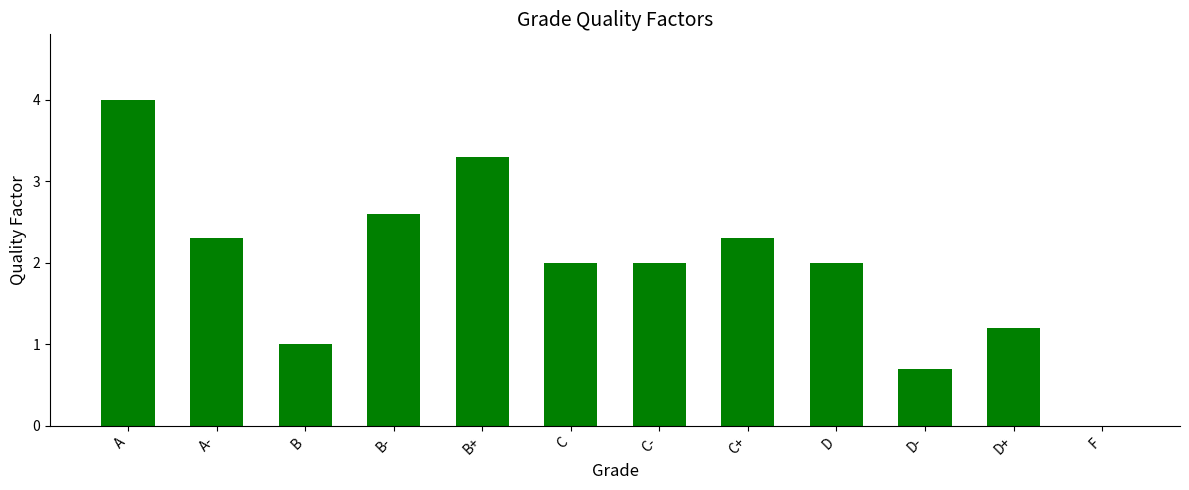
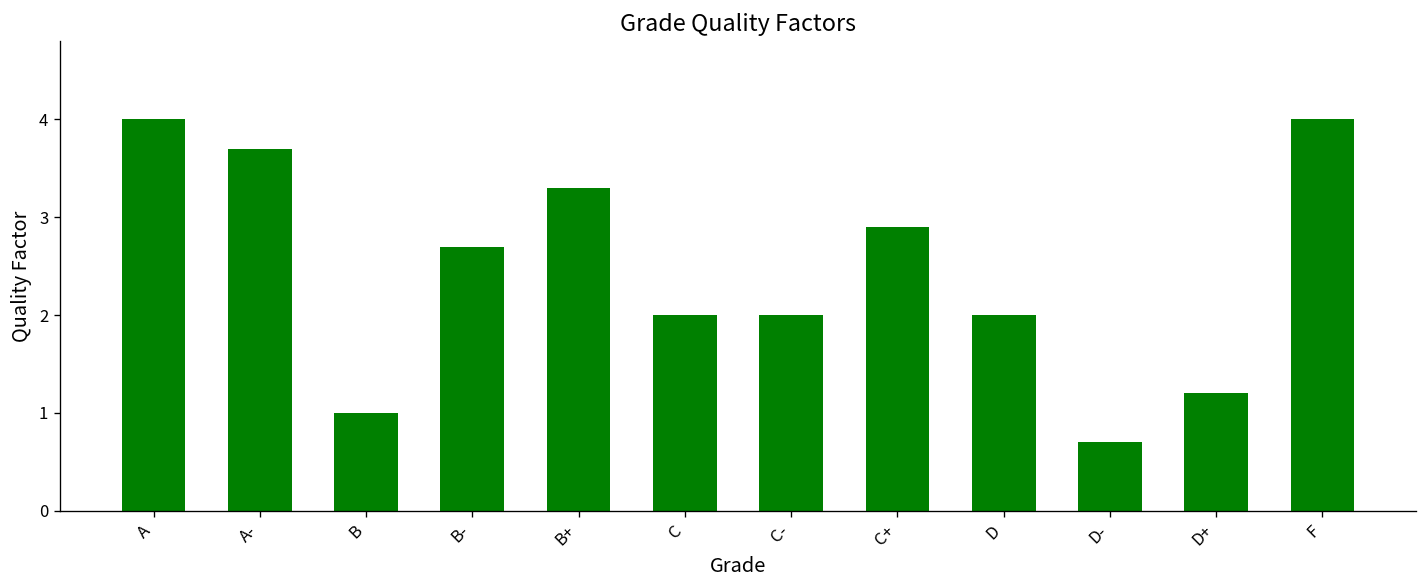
  {
    "A": 4.0,
-   "A-": 2.3,
+   "A-": 3.7,
    "B": 1.0,
-   "B-": 2.6,
+   "B-": 2.7,
    "B+": 3.3,
    "C": 2.0,
    "C-": 2.0,
-   "C+": 2.3,
+   "C+": 2.9,
    "D": 2.0,
    "D-": 0.7,
    "D+": 1.2,
-   "F": 0
+   "F": 4
  }
